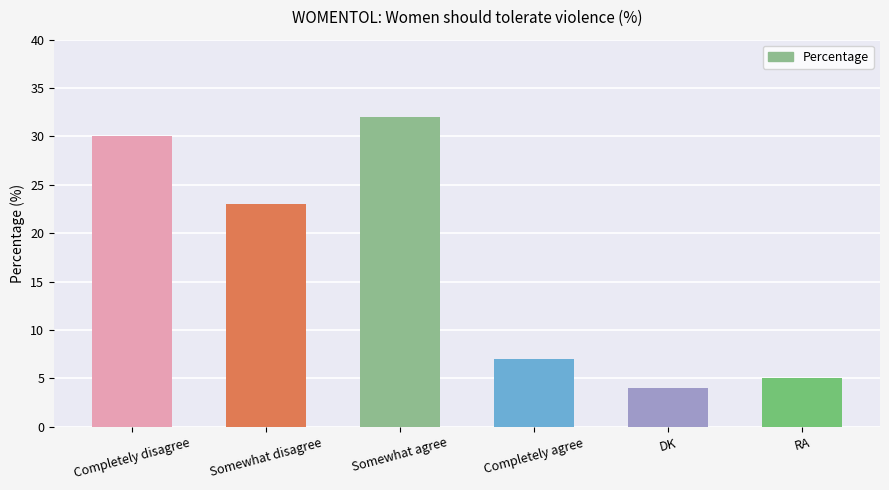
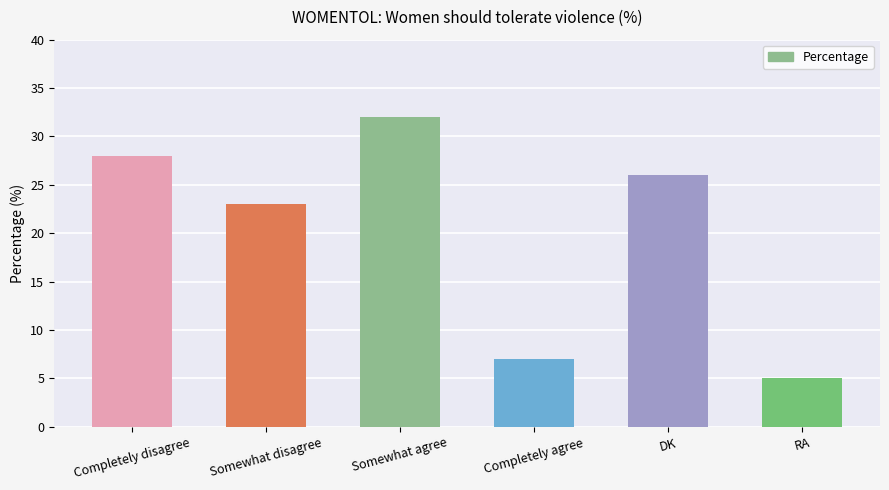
  {
-   "Completely disagree": 30,
+   "Completely disagree": 28,
    "Somewhat disagree": 23,
    "Somewhat agree": 32,
    "Completely agree": 7,
-   "DK": 4,
+   "DK": 26,
    "RA": 5
  }
